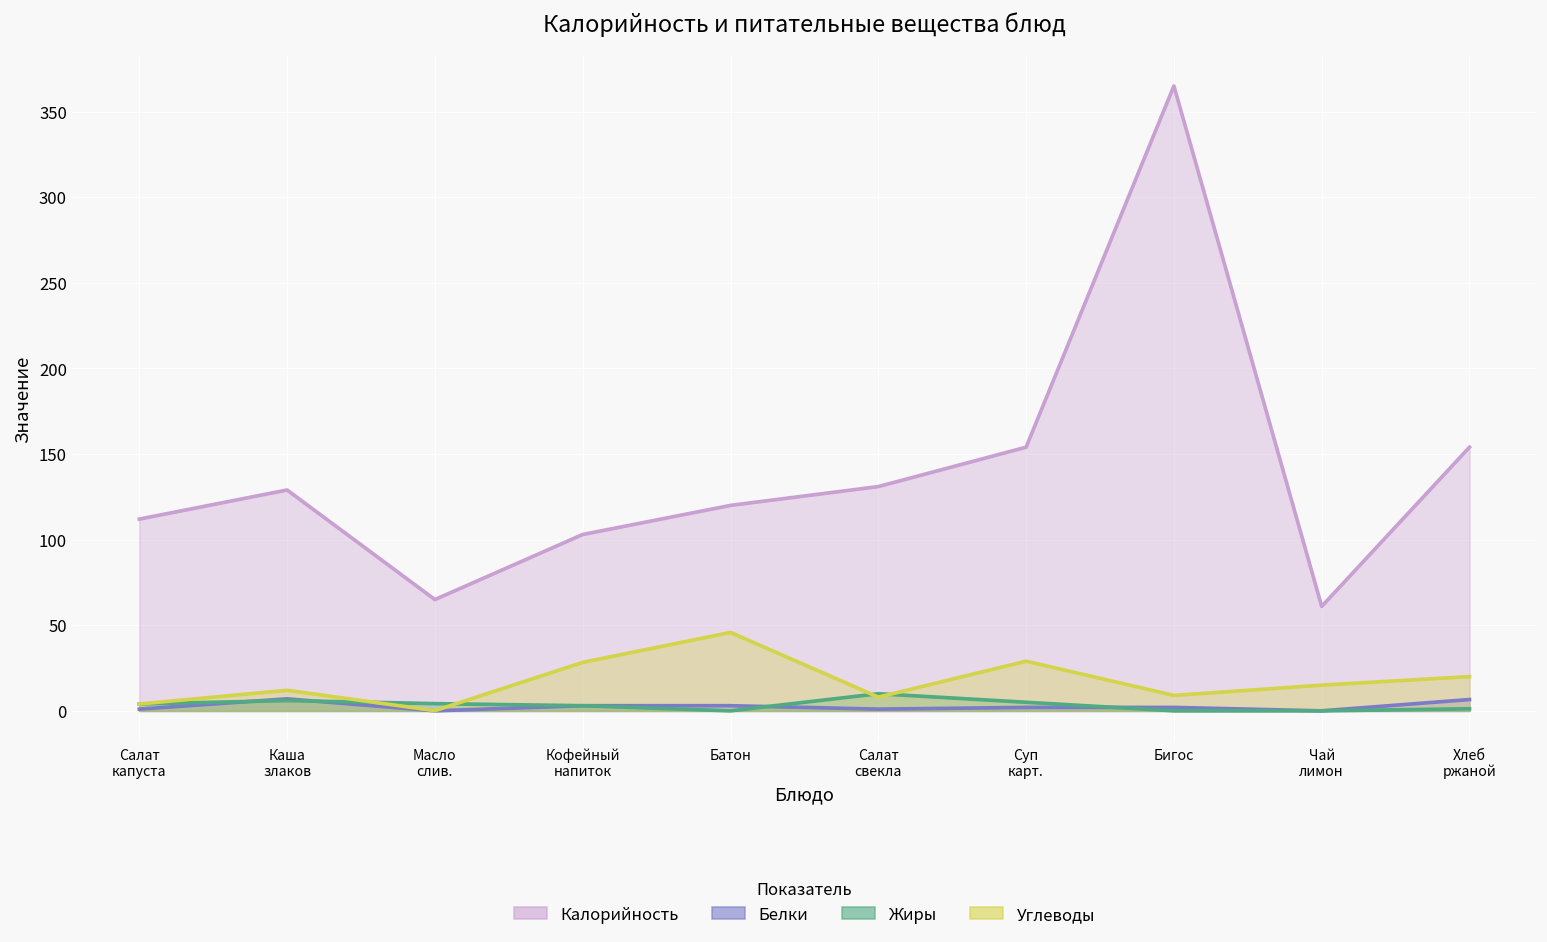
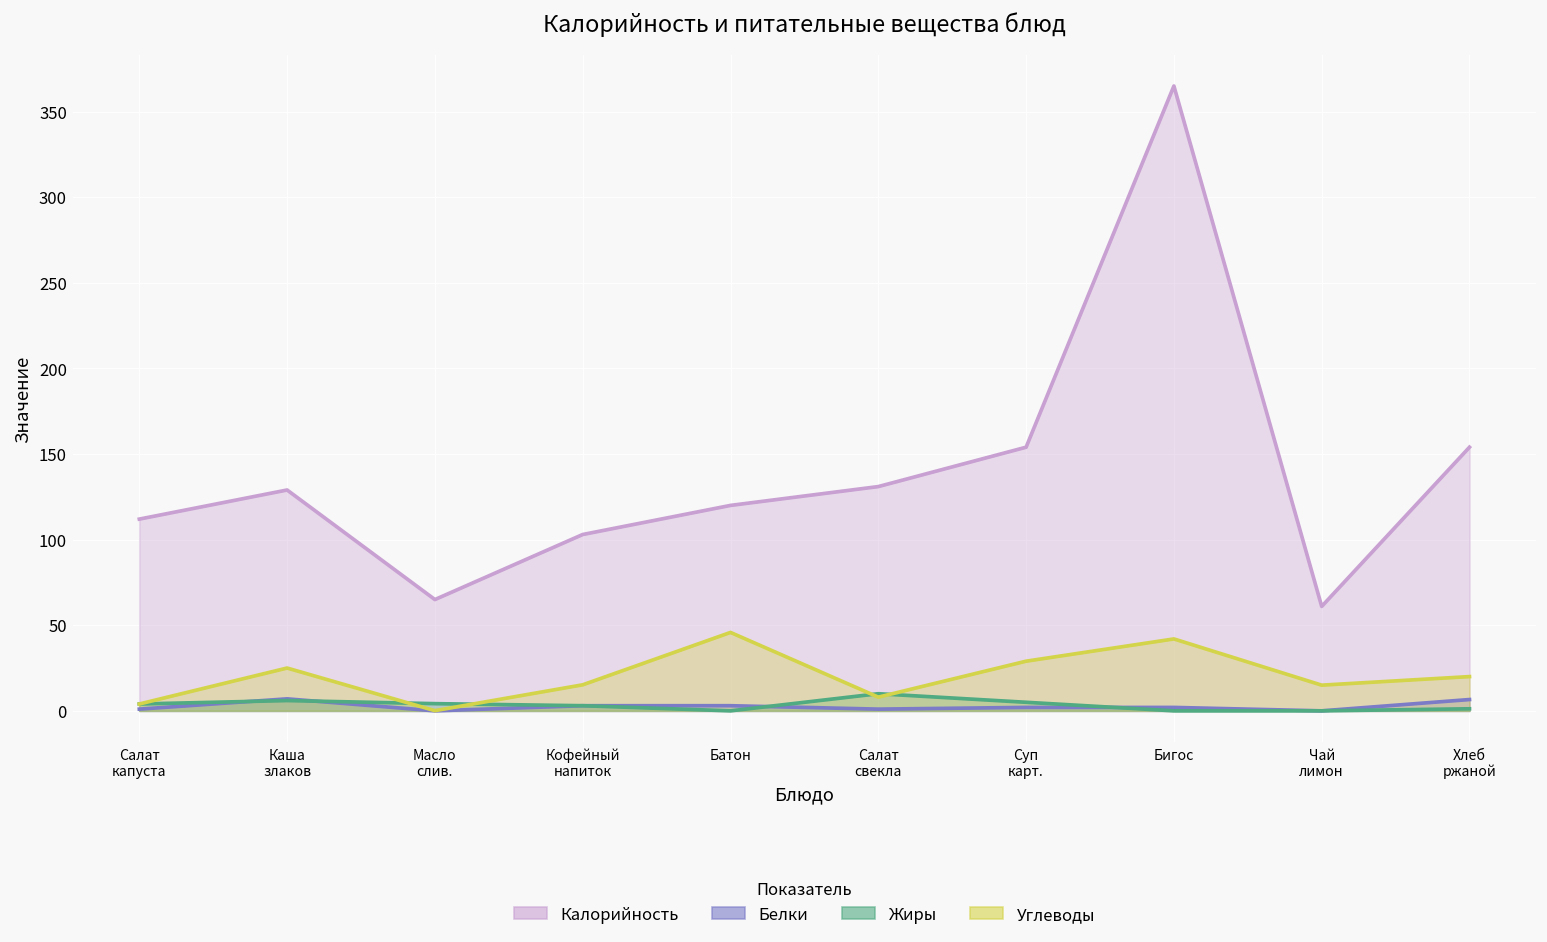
  {
    "Углеводы": {
-     "Каша злаков": 12,
-     "Кофейный напиток": 28,
+     "Каша злаков": 25,
+     "Кофейный напиток": 15,
      "Батон": 46,
      "Салат свекла": 8,
      "Суп карт.": 29,
-     "Бигос": 9,
+     "Бигос": 42,
      "Чай лимон": 15,
      "Хлеб ржаной": 20
    }
  }
